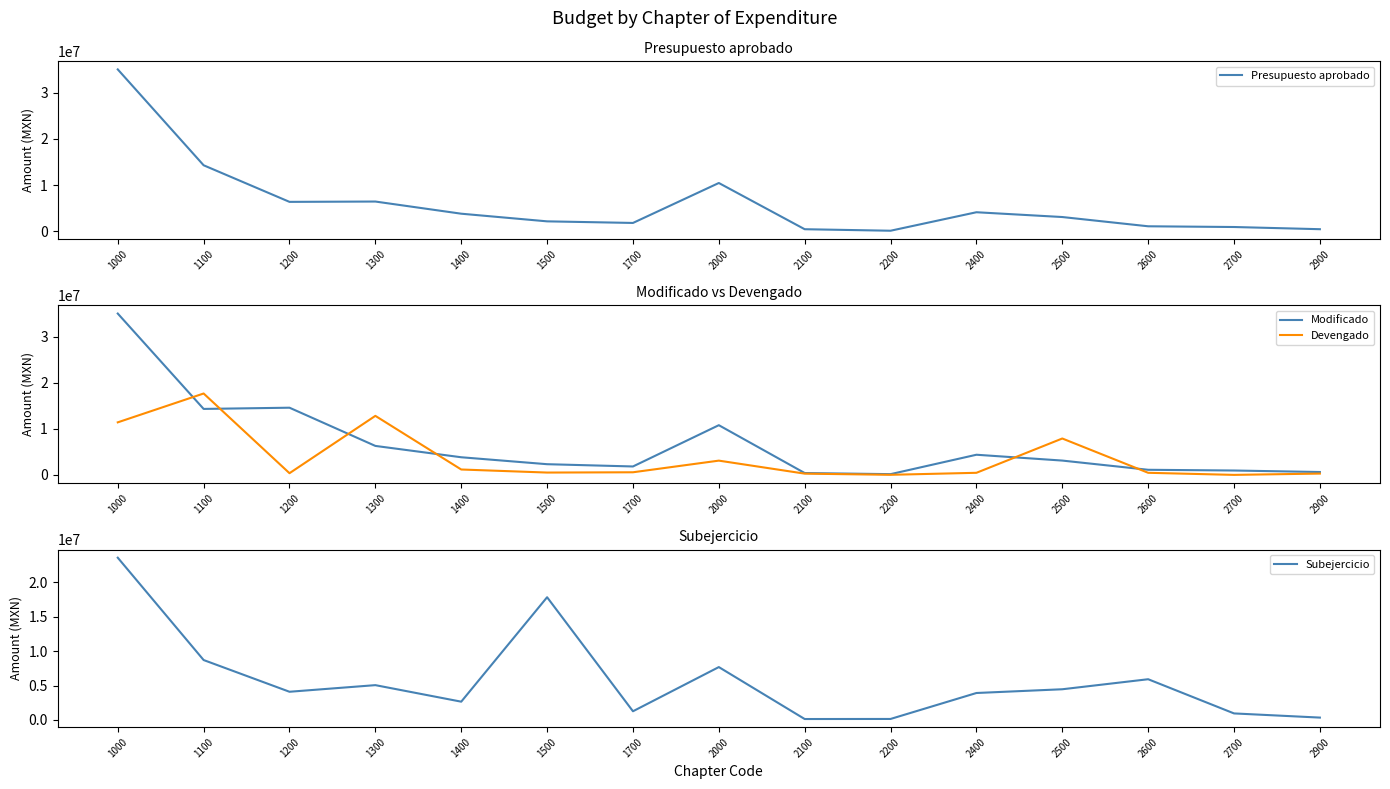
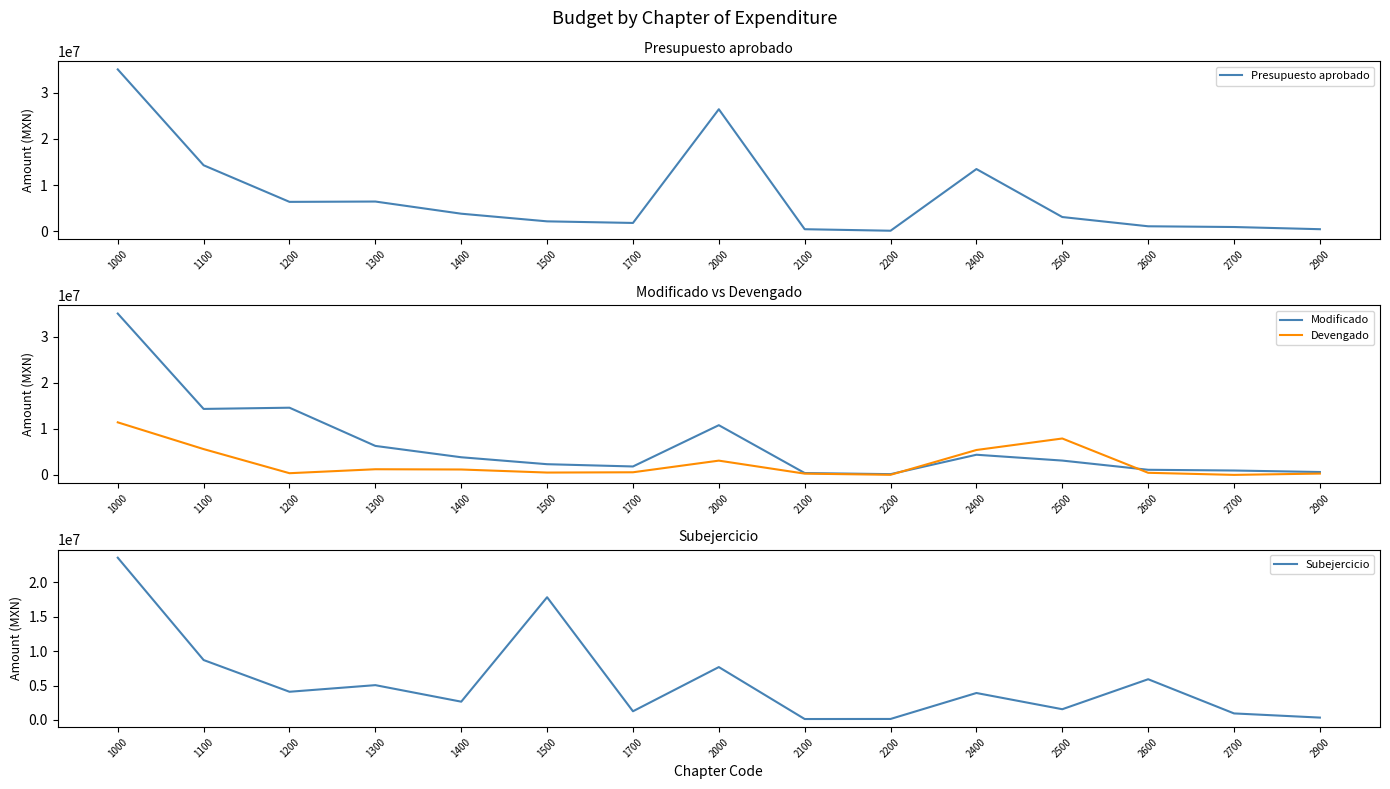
  {
    "Presupuesto aprobado": {
      "1000": 35000000,
      "1100": 14000000,
      "1200": 6000000,
      "1300": 6000000,
      "1400": 4000000,
      "1500": 2000000,
      "1700": 2000000,
-     "2000": 10000000,
+     "2000": 26000000,
      "2100": 0,
      "2200": 0,
-     "2400": 4000000,
+     "2400": 13000000,
      "2500": 3000000,
      "2600": 1000000,
      "2700": 1000000,
      "2900": 0
    },
    "Modificado vs Devengado": {
      "Modificado": {
        "1000": 35000000,
        "1100": 14000000,
        "1200": 15000000,
        "1300": 6000000,
        "1400": 4000000,
        "1500": 2000000,
        "1700": 2000000,
        "2000": 11000000,
        "2400": 4000000,
        "2500": 3000000,
        "2600": 1000000,
        "2700": 1000000
      },
      "Devengado": {
        "1000": 11000000,
-       "1100": 18000000,
+       "1100": 6000000,
        "1200": 0,
-       "1300": 13000000,
+       "1300": 1000000,
        "1400": 1000000,
        "1500": 1000000,
        "1700": 1000000,
        "2000": 3000000,
-       "2400": 0,
+       "2400": 5000000,
        "2500": 8000000,
        "2600": 0,
        "2700": 0
      }
    },
    "Subejercicio": {
      "1000": 24000000,
      "1100": 9000000,
      "1200": 4000000,
      "1300": 5000000,
      "1400": 3000000,
      "1500": 18000000,
      "1700": 1000000,
      "2000": 8000000,
      "2100": 0,
      "2200": 0,
      "2400": 4000000,
-     "2500": 4000000,
+     "2500": 2000000,
      "2600": 6000000,
      "2700": 1000000,
      "2900": 0
    }
  }
